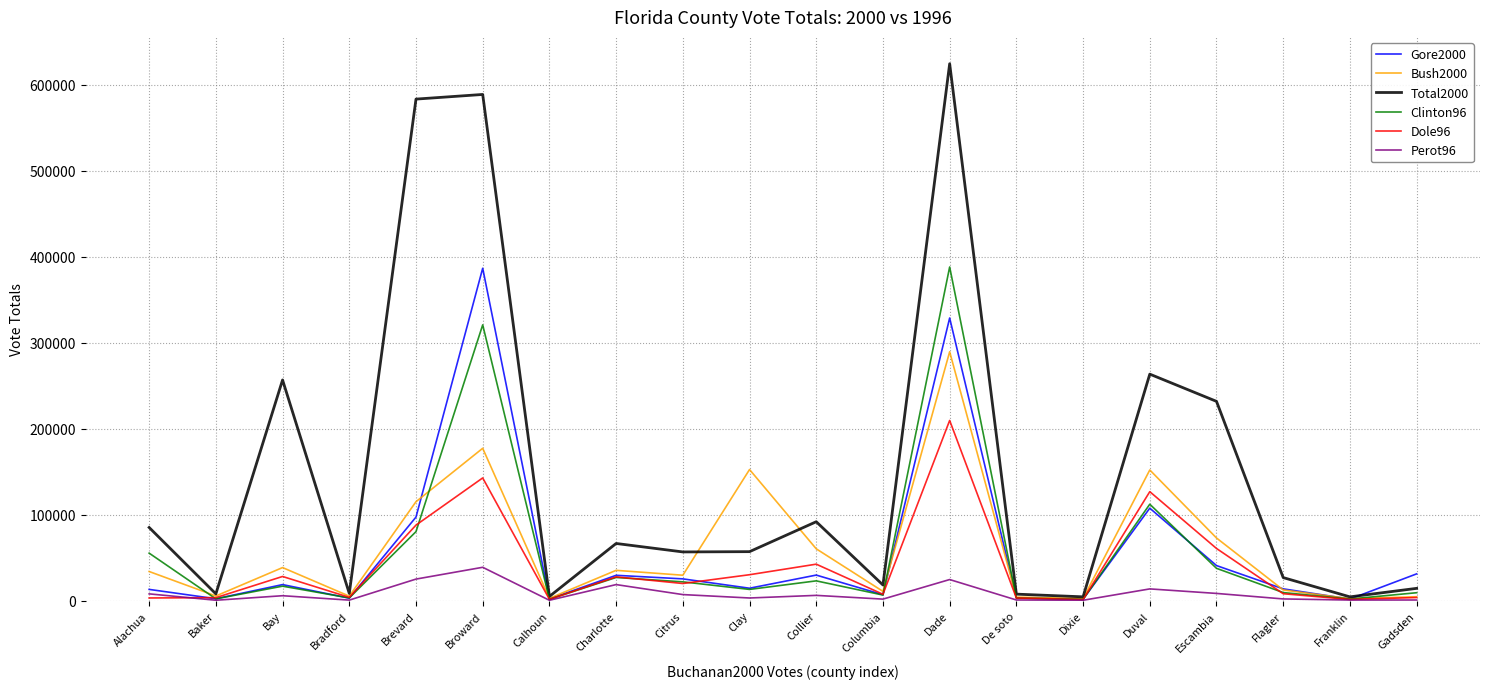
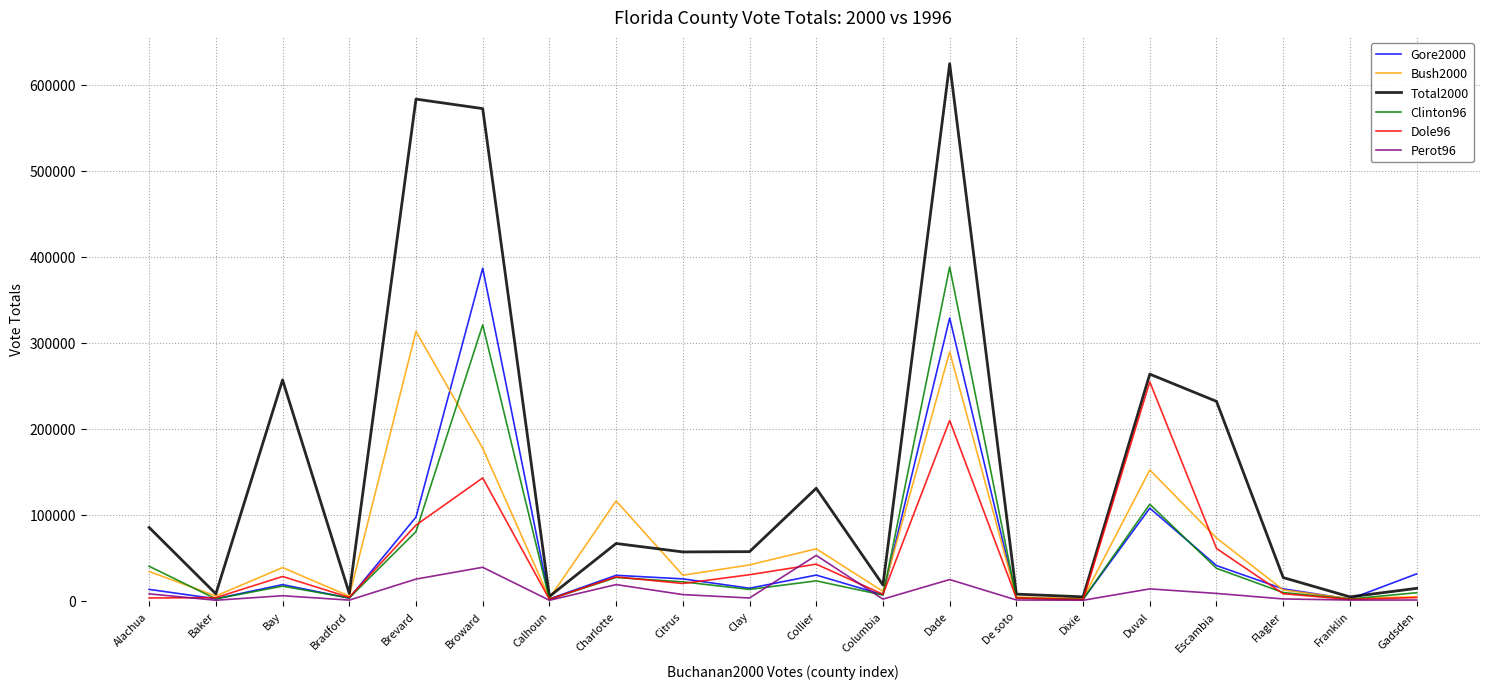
  {
    "Gore2000": {
      "Alachua": 10000,
      "Brevard": 100000,
      "Broward": 390000,
      "Citrus": 30000,
      "Collier": 30000,
      "Dade": 330000,
      "Duval": 110000,
      "Escambia": 40000,
      "Gadsden": 30000
    },
    "Bush2000": {
      "Alachua": 30000,
      "Bay": 40000,
-     "Brevard": 120000,
+     "Brevard": 310000,
      "Broward": 180000,
-     "Charlotte": 40000,
+     "Charlotte": 120000,
      "Citrus": 30000,
-     "Clay": 150000,
+     "Clay": 40000,
      "Collier": 60000,
      "Columbia": 10000,
      "Dade": 290000,
      "Duval": 150000,
      "Escambia": 70000
    },
    "Total2000": {
      "Alachua": 90000,
      "Bay": 260000,
      "Bradford": 10000,
      "Brevard": 580000,
-     "Broward": 590000,
+     "Broward": 570000,
      "Charlotte": 70000,
      "Citrus": 60000,
      "Clay": 60000,
-     "Collier": 90000,
+     "Collier": 130000,
      "Columbia": 20000,
      "Dade": 620000,
      "De soto": 10000,
      "Duval": 260000,
      "Escambia": 230000,
      "Flagler": 30000,
      "Gadsden": 10000
    },
    "Clinton96": {
-     "Alachua": 60000,
+     "Alachua": 40000,
      "Brevard": 80000,
      "Broward": 320000,
      "Collier": 20000,
      "Dade": 390000,
      "Duval": 110000,
      "Escambia": 40000,
      "Gadsden": 10000
    },
    "Dole96": {
      "Alachua": 0,
      "Bay": 30000,
      "Brevard": 90000,
      "Broward": 140000,
      "Clay": 30000,
      "Collier": 40000,
      "Dade": 210000,
-     "Duval": 130000,
+     "Duval": 250000,
      "Escambia": 60000
    },
    "Perot96": {
      "Alachua": 10000,
      "Bay": 10000,
      "Brevard": 30000,
      "Broward": 40000,
      "Charlotte": 20000,
      "Citrus": 10000,
      "Clay": 0,
-     "Collier": 10000,
+     "Collier": 50000,
      "Columbia": 0,
      "Dade": 20000,
      "Duval": 10000,
      "Escambia": 10000,
      "Flagler": 0
    }
  }
